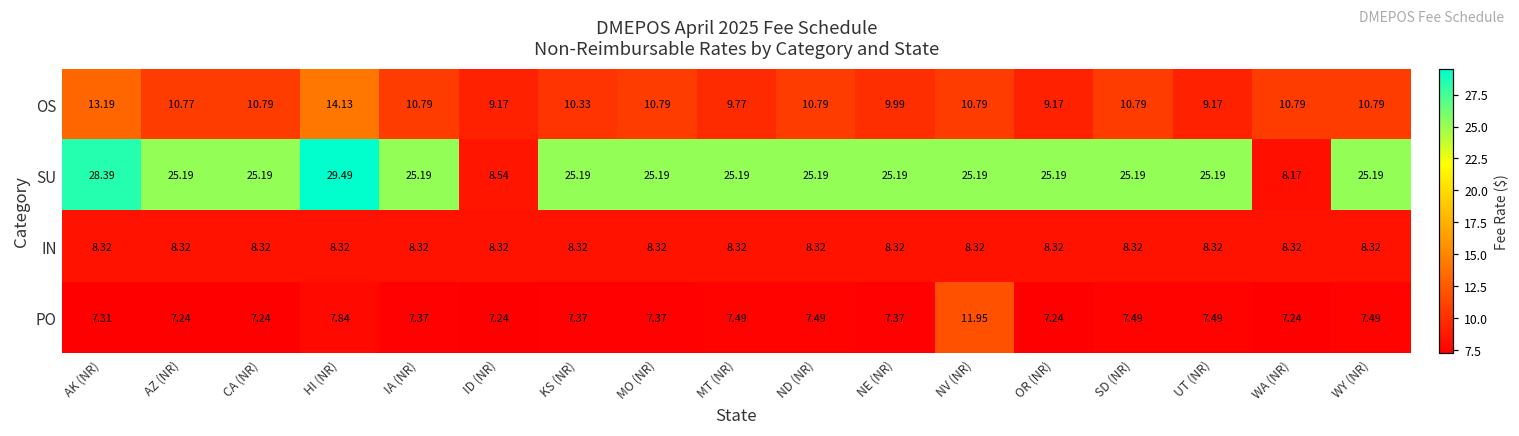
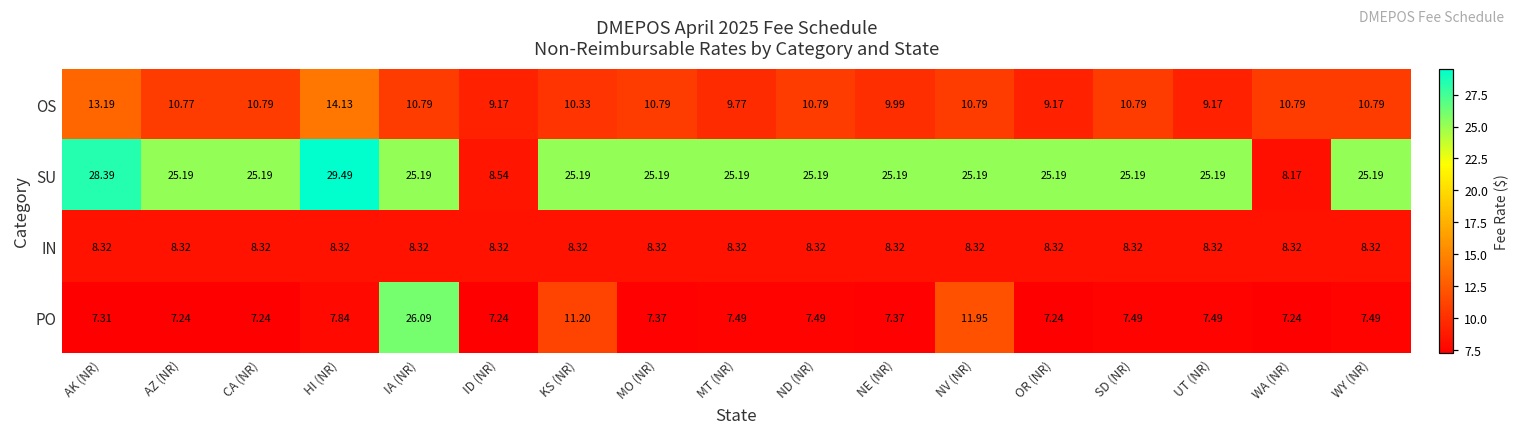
  {
    "OS": {
      "AK (NR)": 13.19,
      "AZ (NR)": 10.77,
      "CA (NR)": 10.79,
      "HI (NR)": 14.13,
      "IA (NR)": 10.79,
      "ID (NR)": 9.17,
      "KS (NR)": 10.33,
      "MO (NR)": 10.79,
      "MT (NR)": 9.77,
      "ND (NR)": 10.79,
      "NE (NR)": 9.99,
      "NV (NR)": 10.79,
      "OR (NR)": 9.17,
      "SD (NR)": 10.79,
      "UT (NR)": 9.17,
      "WA (NR)": 10.79,
      "WY (NR)": 10.79
    },
    "SU": {
      "AK (NR)": 28.39,
      "AZ (NR)": 25.19,
      "CA (NR)": 25.19,
      "HI (NR)": 29.49,
      "IA (NR)": 25.19,
      "ID (NR)": 8.54,
      "KS (NR)": 25.19,
      "MO (NR)": 25.19,
      "MT (NR)": 25.19,
      "ND (NR)": 25.19,
      "NE (NR)": 25.19,
      "NV (NR)": 25.19,
      "OR (NR)": 25.19,
      "SD (NR)": 25.19,
      "UT (NR)": 25.19,
      "WA (NR)": 8.17,
      "WY (NR)": 25.19
    },
    "IN": {
      "AK (NR)": 8.32,
      "AZ (NR)": 8.32,
      "CA (NR)": 8.32,
      "HI (NR)": 8.32,
      "IA (NR)": 8.32,
      "ID (NR)": 8.32,
      "KS (NR)": 8.32,
      "MO (NR)": 8.32,
      "MT (NR)": 8.32,
      "ND (NR)": 8.32,
      "NE (NR)": 8.32,
      "NV (NR)": 8.32,
      "OR (NR)": 8.32,
      "SD (NR)": 8.32,
      "UT (NR)": 8.32,
      "WA (NR)": 8.32,
      "WY (NR)": 8.32
    },
    "PO": {
      "AK (NR)": 7.31,
      "AZ (NR)": 7.24,
      "CA (NR)": 7.24,
      "HI (NR)": 7.84,
-     "IA (NR)": 7.37,
+     "IA (NR)": 26.09,
      "ID (NR)": 7.24,
-     "KS (NR)": 7.37,
+     "KS (NR)": 11.20,
      "MO (NR)": 7.37,
      "MT (NR)": 7.49,
      "ND (NR)": 7.49,
      "NE (NR)": 7.37,
      "NV (NR)": 11.95,
      "OR (NR)": 7.24,
      "SD (NR)": 7.49,
      "UT (NR)": 7.49,
      "WA (NR)": 7.24,
      "WY (NR)": 7.49
    }
  }
